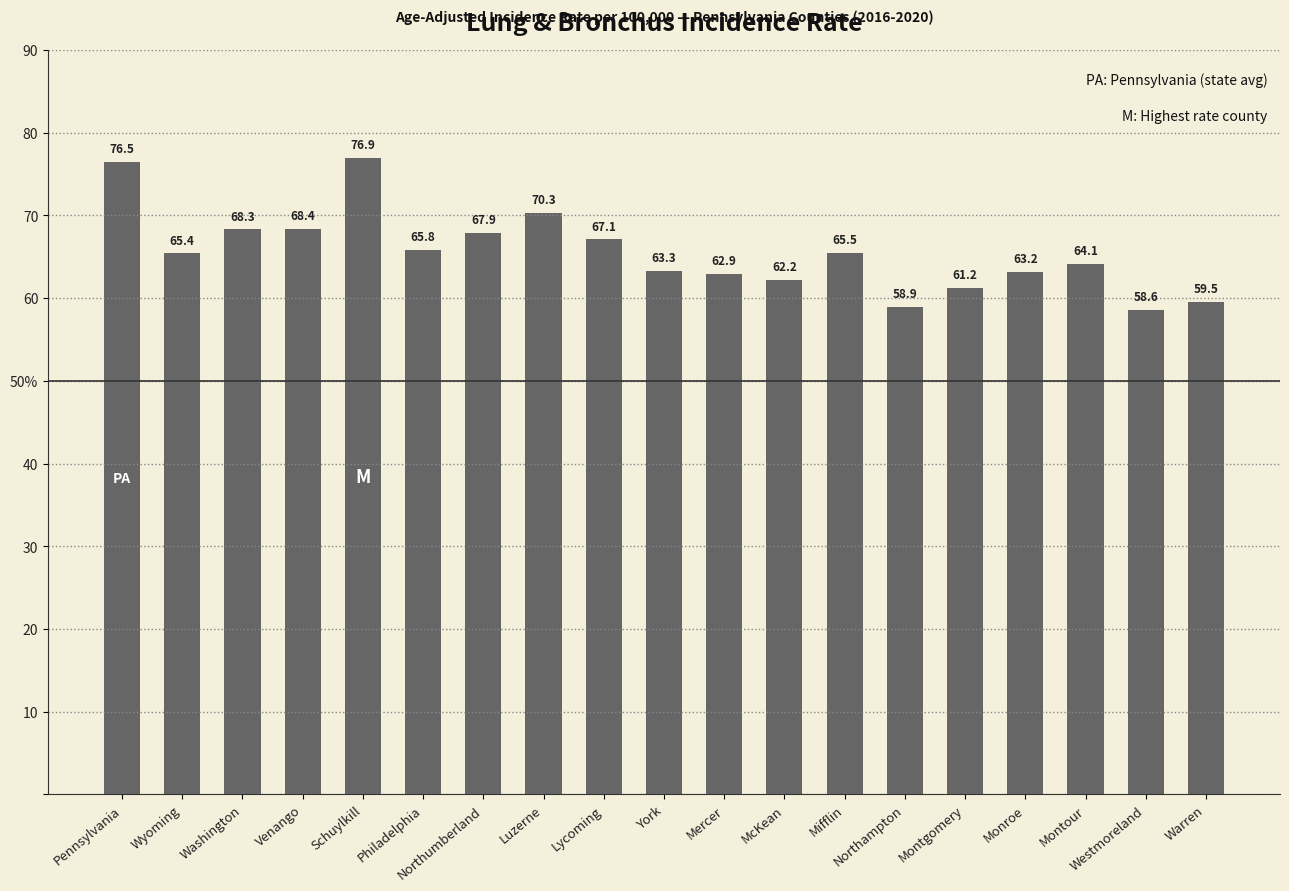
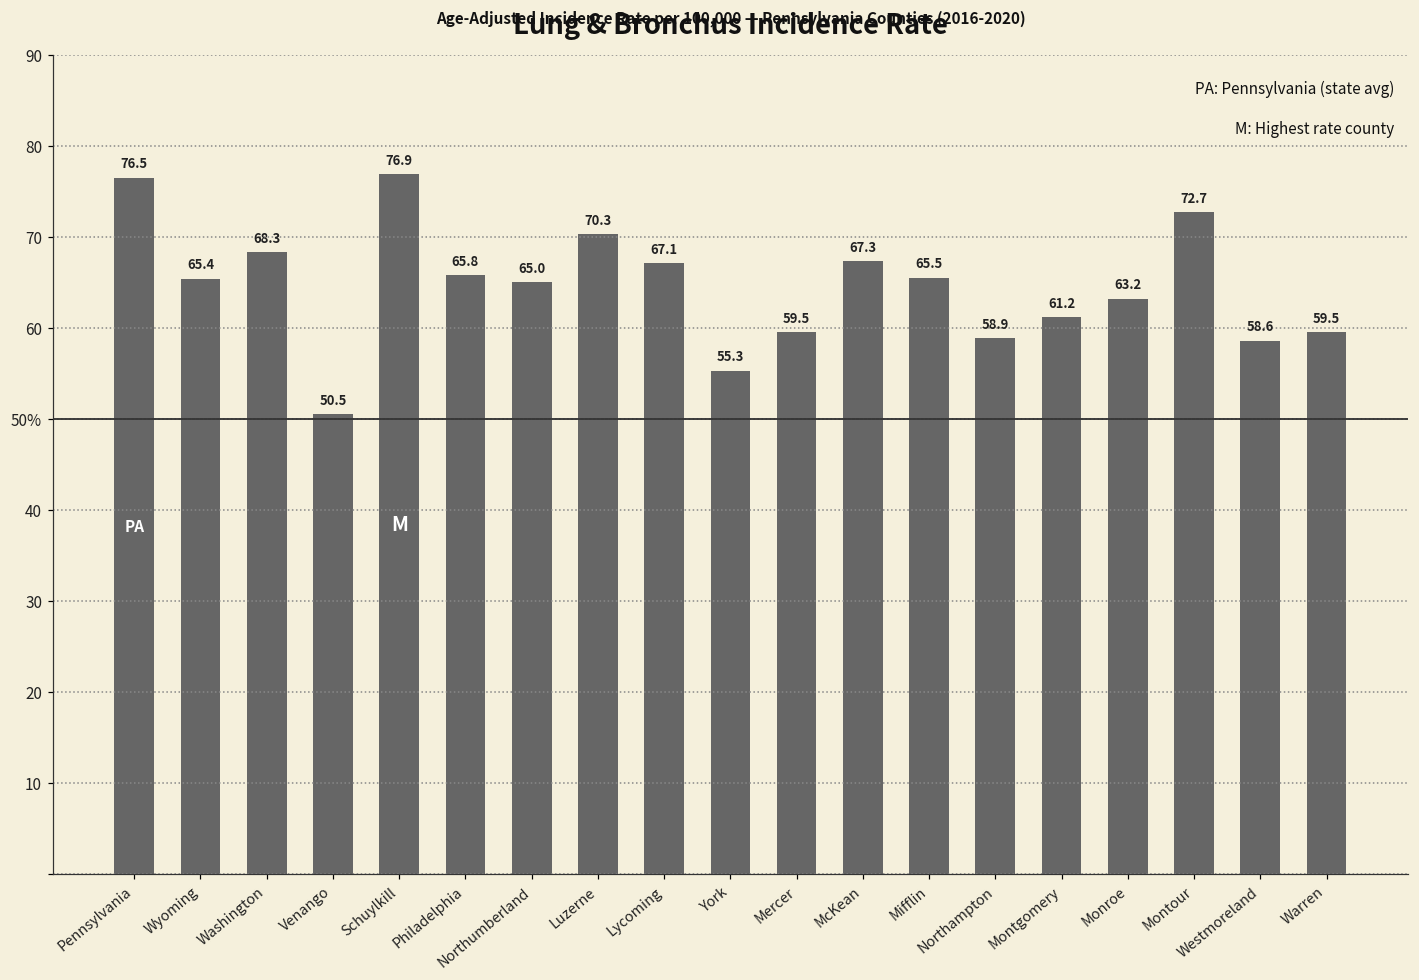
  {
    "Pennsylvania": 76.5,
    "Wyoming": 65.4,
    "Washington": 68.3,
-   "Venango": 68.4,
+   "Venango": 50.5,
    "Schuylkill": 76.9,
    "Philadelphia": 65.8,
-   "Northumberland": 67.9,
+   "Northumberland": 65.0,
    "Luzerne": 70.3,
    "Lycoming": 67.1,
-   "York": 63.3,
-   "Mercer": 62.9,
-   "McKean": 62.2,
+   "York": 55.3,
+   "Mercer": 59.5,
+   "McKean": 67.3,
    "Mifflin": 65.5,
    "Northampton": 58.9,
    "Montgomery": 61.2,
    "Monroe": 63.2,
-   "Montour": 64.1,
+   "Montour": 72.7,
    "Westmoreland": 58.6,
    "Warren": 59.5
  }
